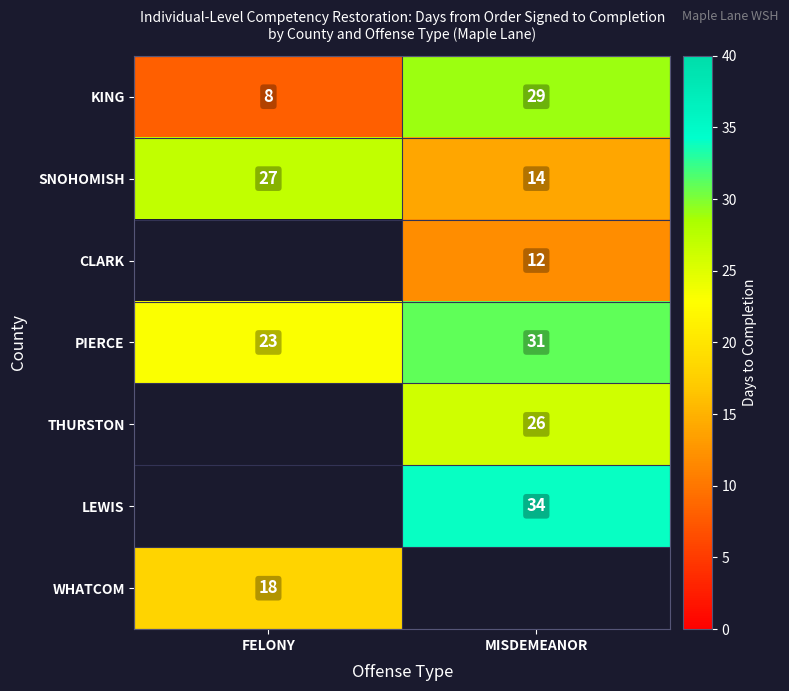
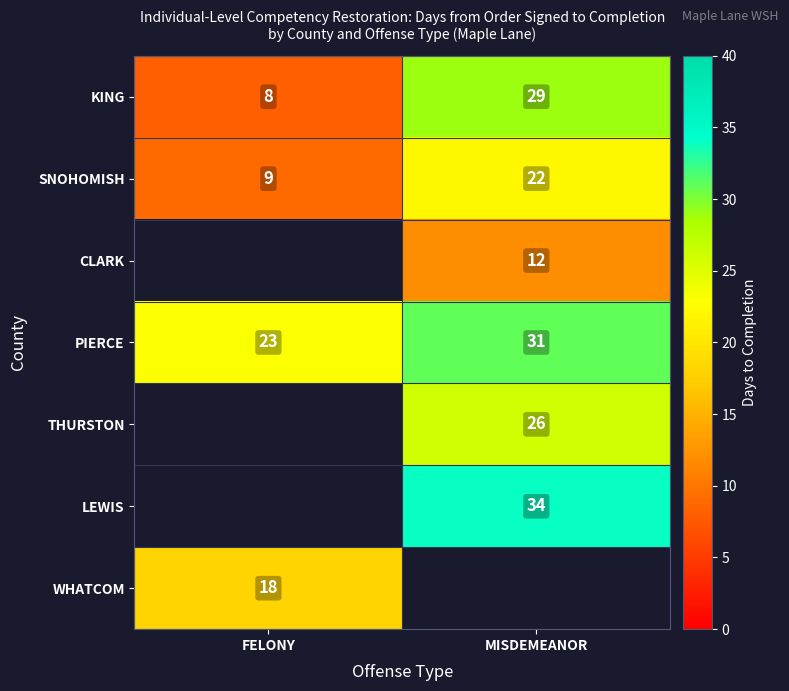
  {
    "SNOHOMISH": {
-     "FELONY": 27,
-     "MISDEMEANOR": 14
+     "FELONY": 9,
+     "MISDEMEANOR": 22
    }
  }
